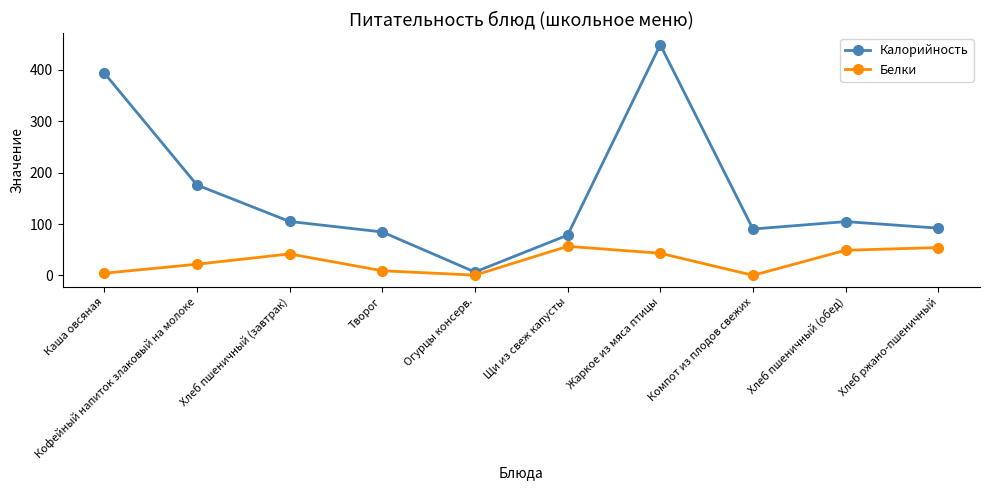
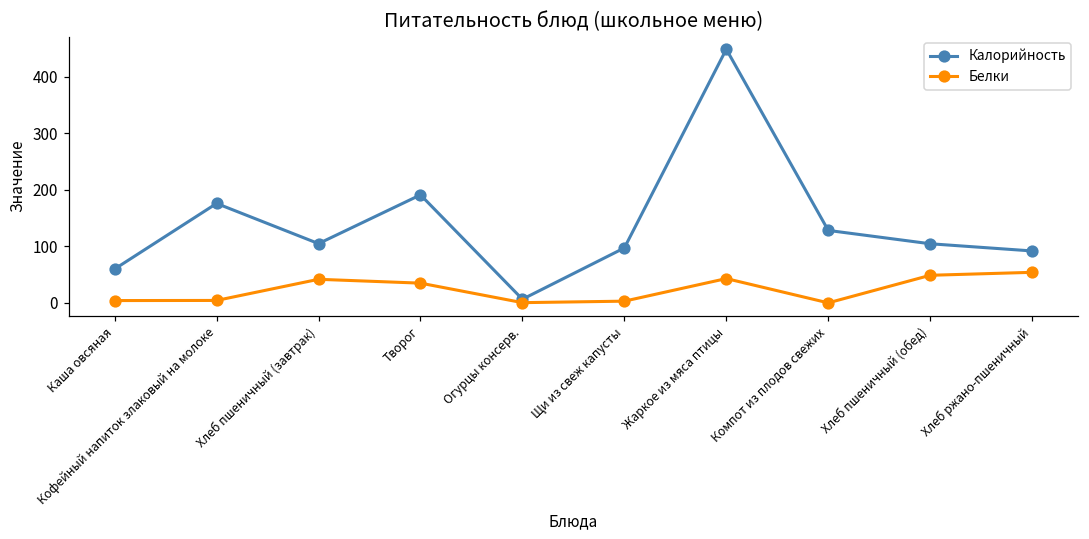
  {
    "Калорийность": {
-     "Каша овсяная": 390,
+     "Каша овсяная": 60,
      "Кофейный напиток злаковый на молоке": 180,
      "Хлеб пшеничный (завтрак)": 100,
-     "Творог": 80,
+     "Творог": 190,
      "Огурцы консерв.": 10,
-     "Щи из свеж капусты": 80,
+     "Щи из свеж капусты": 100,
      "Жаркое из мяса птицы": 450,
-     "Компот из плодов свежих": 90,
+     "Компот из плодов свежих": 130,
      "Хлеб пшеничный (обед)": 100,
      "Хлеб ржано-пшеничный": 90
    },
    "Белки": {
      "Каша овсяная": 0,
-     "Кофейный напиток злаковый на молоке": 20,
+     "Кофейный напиток злаковый на молоке": 0,
      "Хлеб пшеничный (завтрак)": 40,
-     "Творог": 10,
+     "Творог": 40,
      "Огурцы консерв.": 0,
-     "Щи из свеж капусты": 60,
+     "Щи из свеж капусты": 0,
      "Жаркое из мяса птицы": 40,
      "Компот из плодов свежих": 0,
      "Хлеб пшеничный (обед)": 50,
      "Хлеб ржано-пшеничный": 50
    }
  }
